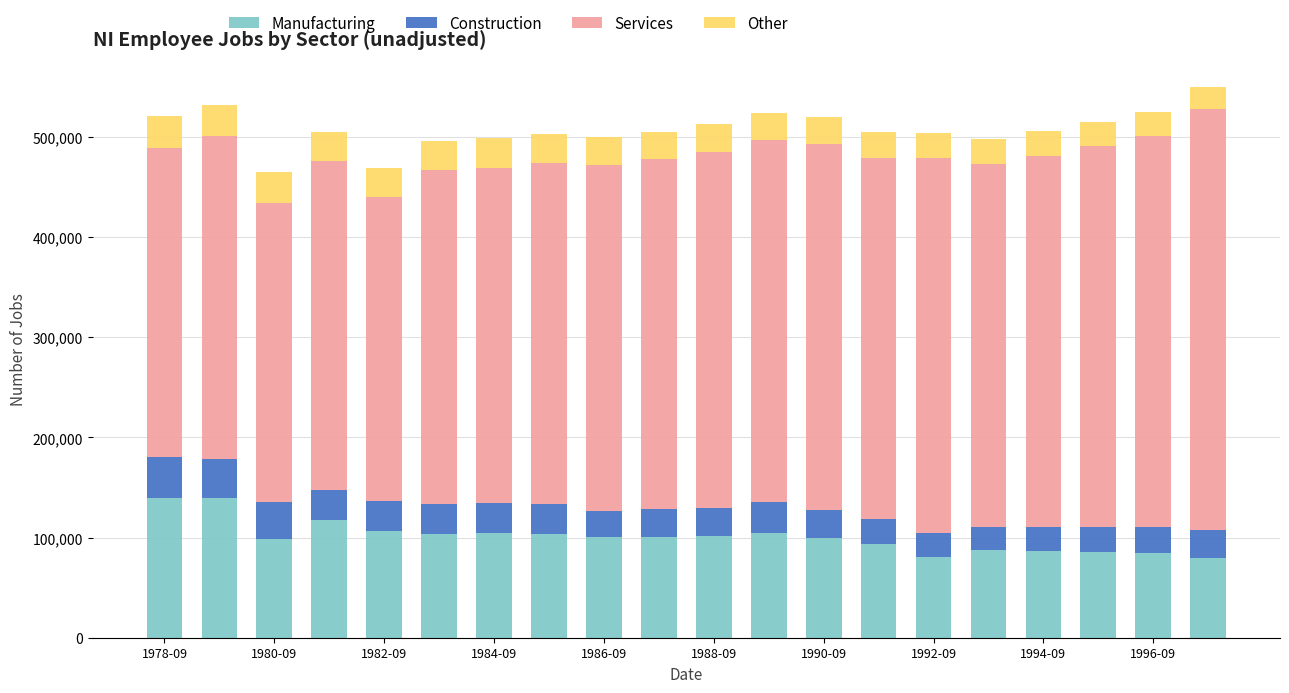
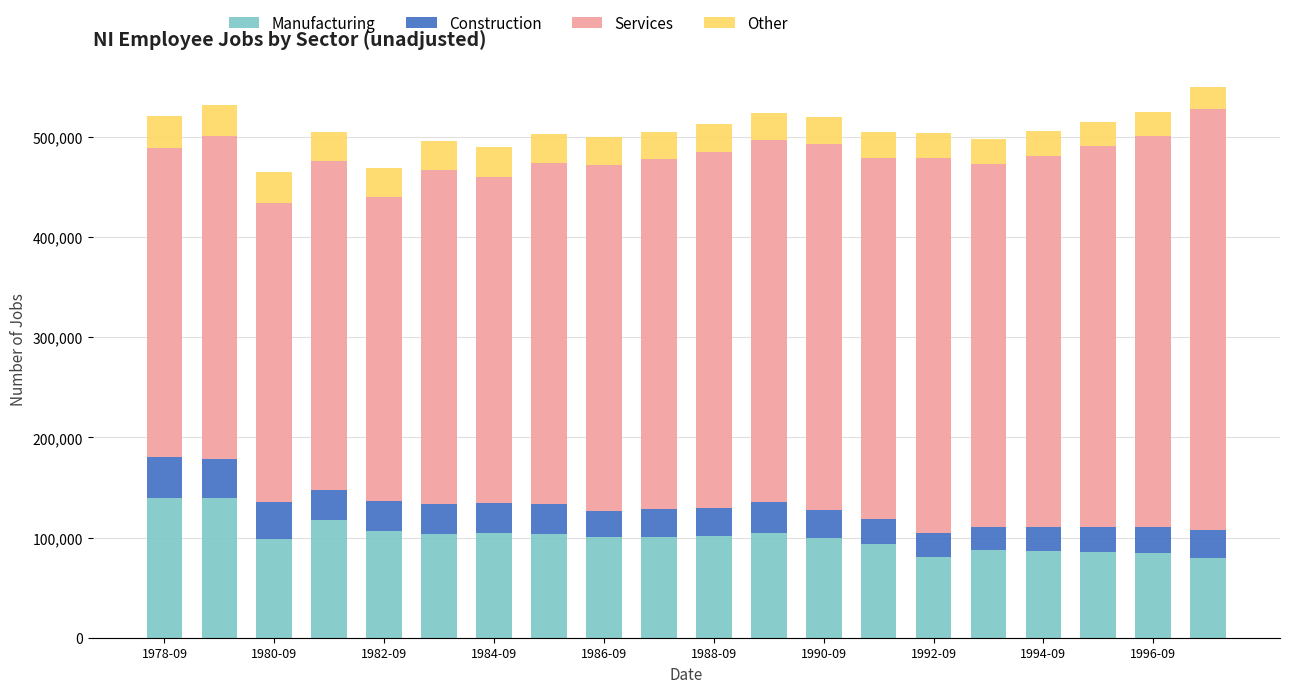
  {
    "Manufacturing": {
      "1978-09": "140,000",
      "1980-09": "98,000",
      "1982-09": "107,000",
      "1984-09": "104,000",
      "1986-09": "100,000",
      "1988-09": "102,000",
      "1990-09": "100,000",
      "1992-09": "81,000",
      "1994-09": "87,000",
      "1996-09": "85,000"
    },
    "Construction": {
      "1978-09": "40,000",
      "1980-09": "37,000",
      "1982-09": "30,000",
      "1984-09": "30,000",
      "1986-09": "26,000",
      "1988-09": "28,000",
      "1990-09": "28,000",
      "1992-09": "24,000",
      "1994-09": "24,000",
      "1996-09": "26,000"
    },
    "Services": {
      "1978-09": "309,000",
      "1980-09": "298,000",
      "1982-09": "304,000",
-     "1984-09": "335,000",
+     "1984-09": "326,000",
      "1986-09": "345,000",
      "1988-09": "355,000",
      "1990-09": "365,000",
      "1992-09": "374,000",
      "1994-09": "370,000",
      "1996-09": "390,000"
    },
    "Other": {
      "1978-09": "32,000",
      "1980-09": "31,000",
      "1982-09": "29,000",
      "1984-09": "29,000",
      "1986-09": "28,000",
      "1988-09": "28,000",
      "1990-09": "27,000",
      "1992-09": "26,000",
      "1994-09": "25,000",
      "1996-09": "24,000"
    }
  }
